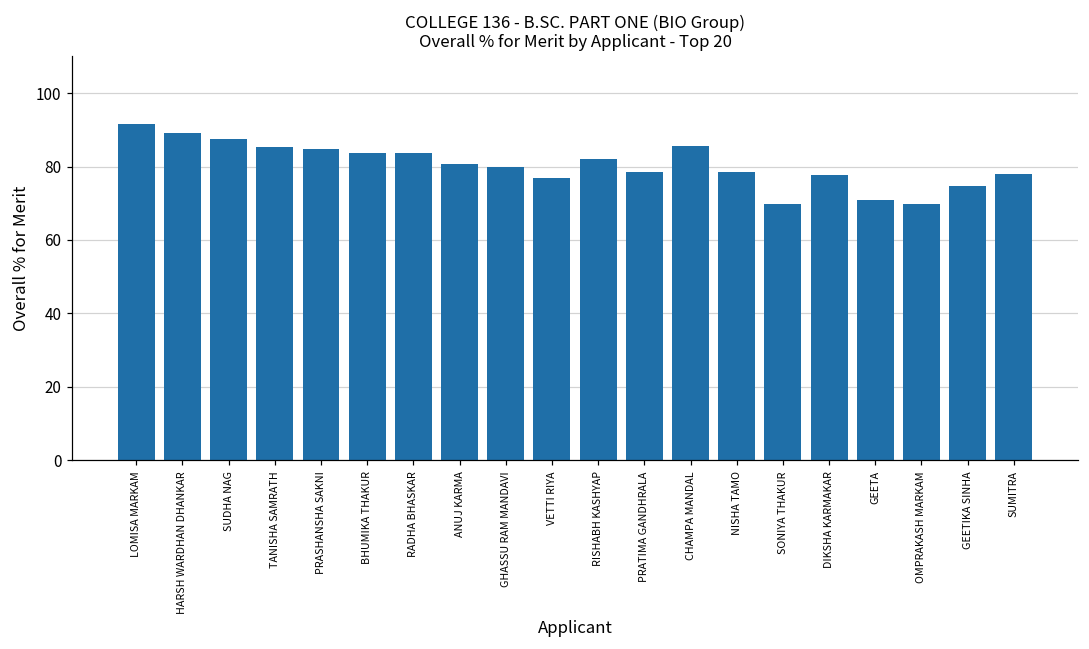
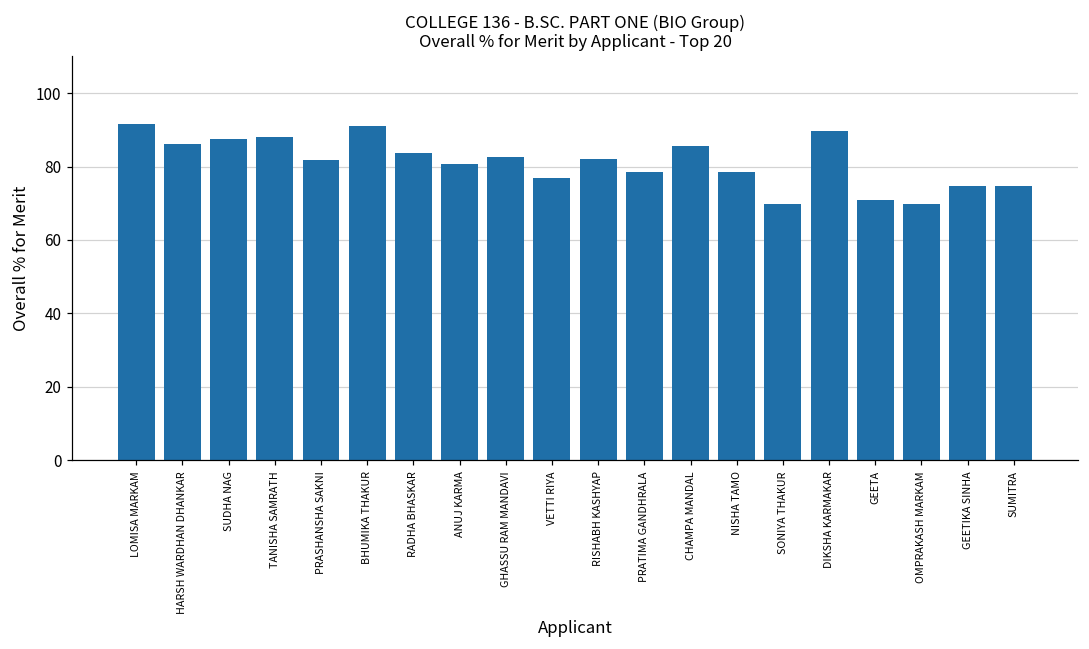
  {
    "LOMISA MARKAM": 92,
-   "HARSH WARDHAN DHANKAR": 89,
+   "HARSH WARDHAN DHANKAR": 86,
    "SUDHA NAG": 87,
-   "TANISHA SAMRATH": 85,
-   "PRASHANSHA SAKNI": 85,
-   "BHUMIKA THAKUR": 84,
+   "TANISHA SAMRATH": 88,
+   "PRASHANSHA SAKNI": 82,
+   "BHUMIKA THAKUR": 91,
    "RADHA BHASKAR": 84,
    "ANUJ KARMA": 81,
-   "GHASSU RAM MANDAVI": 80,
+   "GHASSU RAM MANDAVI": 83,
    "VETTI RIYA": 77,
    "RISHABH KASHYAP": 82,
    "PRATIMA GANDHRALA": 79,
    "CHAMPA MANDAL": 86,
    "NISHA TAMO": 78,
    "SONIYA THAKUR": 70,
-   "DIKSHA KARMAKAR": 78,
+   "DIKSHA KARMAKAR": 90,
    "GEETA": 71,
    "OMPRAKASH MARKAM": 70,
    "GEETIKA SINHA": 75,
-   "SUMITRA": 78
+   "SUMITRA": 75
  }
